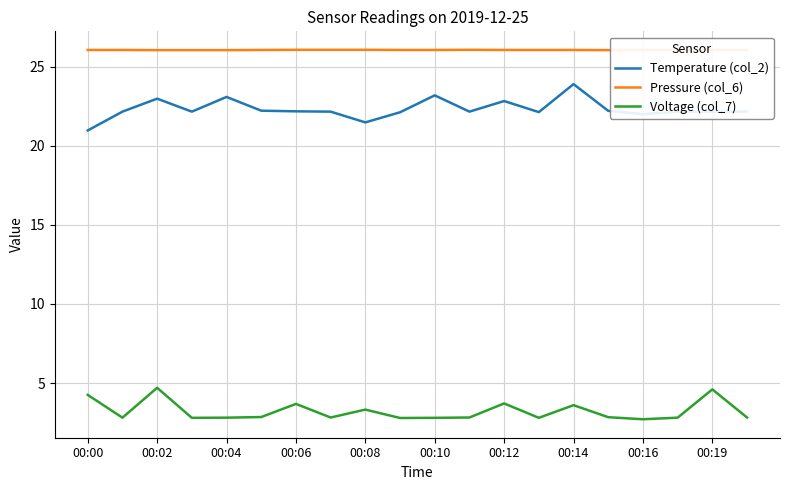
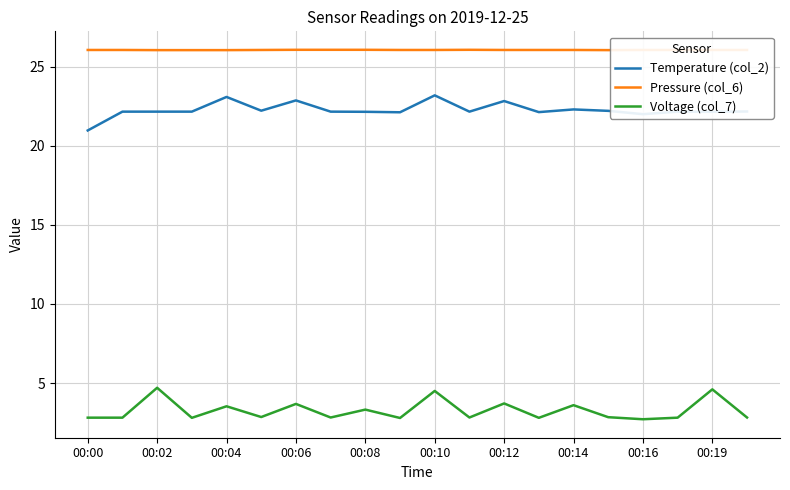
  {
    "Temperature (col_2)": {
      "00:00": 21.0,
-     "00:02": 23.0,
+     "00:02": 22.2,
      "00:04": 23.1,
-     "00:06": 22.2,
-     "00:08": 21.5,
+     "00:06": 22.9,
+     "00:08": 22.2,
      "00:10": 23.2,
      "00:12": 22.8,
-     "00:14": 23.9
+     "00:14": 22.3
    },
    "Pressure (col_6)": {
      "00:00": 26.1,
      "00:02": 26.1,
      "00:04": 26.1,
      "00:06": 26.1,
      "00:08": 26.1,
      "00:10": 26.1,
      "00:12": 26.1,
      "00:14": 26.1
    },
    "Voltage (col_7)": {
-     "00:00": 4.3,
+     "00:00": 2.8,
      "00:02": 4.7,
-     "00:04": 2.8,
+     "00:04": 3.5,
      "00:06": 3.7,
      "00:08": 3.3,
-     "00:10": 2.8,
+     "00:10": 4.5,
      "00:12": 3.7,
      "00:14": 3.6,
      "00:16": 2.7,
      "00:19": 4.6
    }
  }
